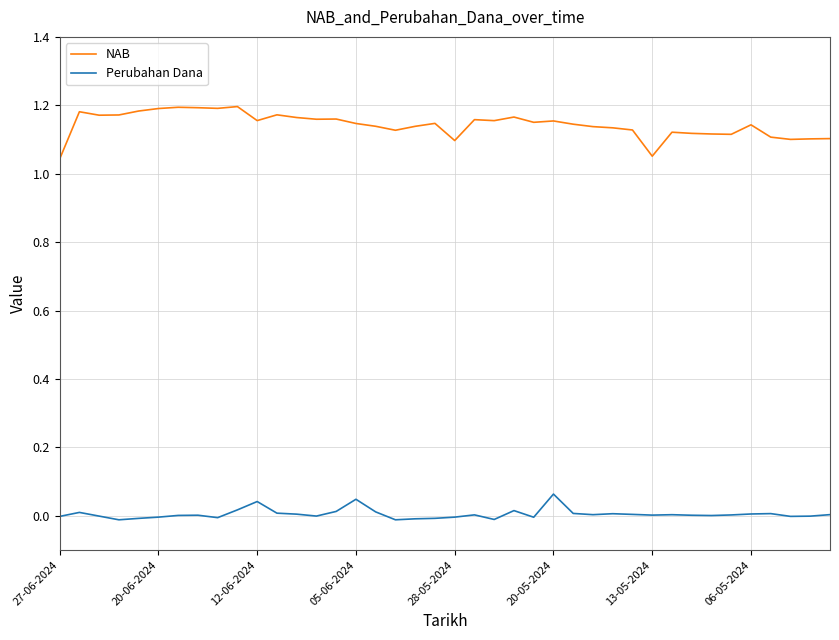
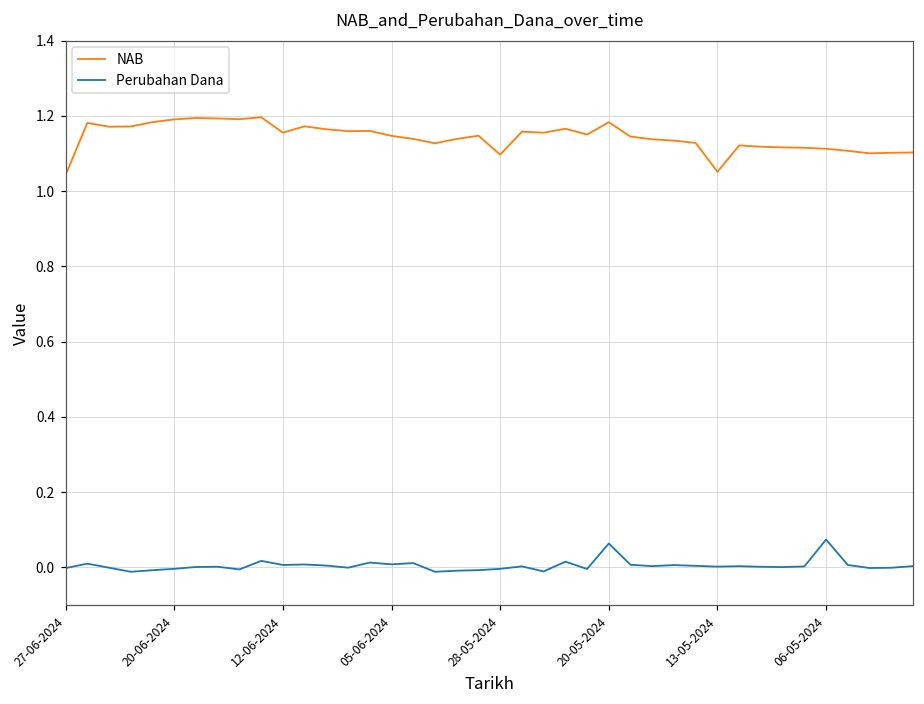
  {
    "NAB": {
      "27-06-2024": 1.04,
      "20-06-2024": 1.19,
      "12-06-2024": 1.16,
      "05-06-2024": 1.15,
      "28-05-2024": 1.10,
-     "20-05-2024": 1.15,
+     "20-05-2024": 1.18,
      "13-05-2024": 1.05,
-     "06-05-2024": 1.14
+     "06-05-2024": 1.11
    },
    "Perubahan Dana": {
      "27-06-2024": 0.00,
      "20-06-2024": 0.00,
-     "12-06-2024": 0.04,
-     "05-06-2024": 0.05,
+     "12-06-2024": 0.01,
+     "05-06-2024": 0.01,
      "28-05-2024": 0.00,
      "20-05-2024": 0.06,
      "13-05-2024": 0.00,
-     "06-05-2024": 0.01
+     "06-05-2024": 0.07
    }
  }
